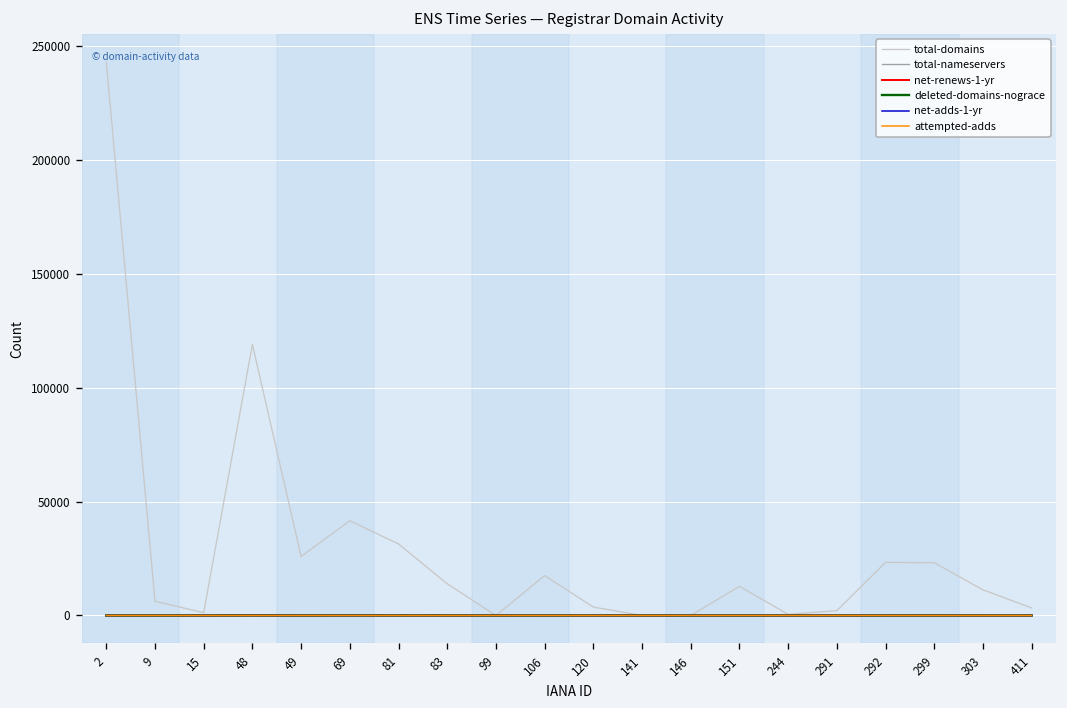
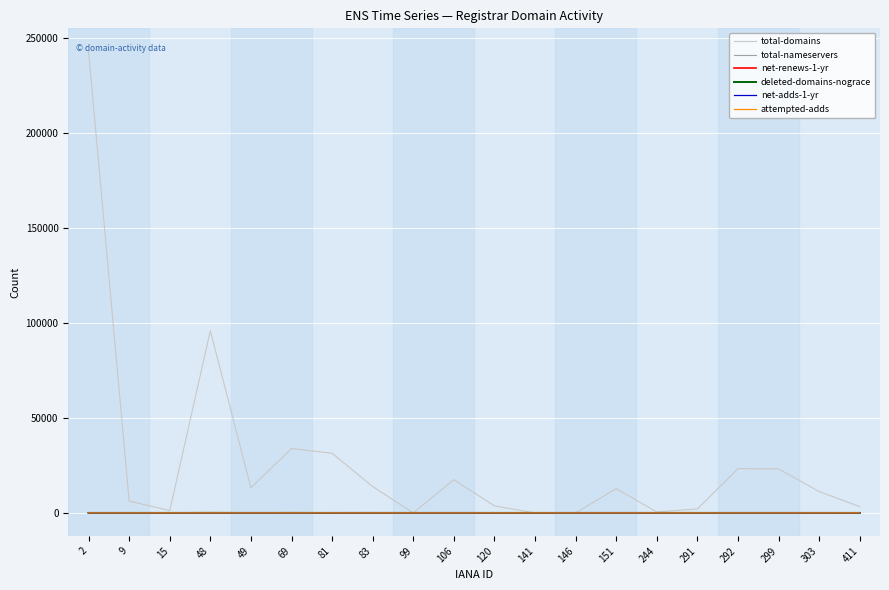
  {
    "total-domains": {
      "2": 243000,
      "9": 6000,
-     "48": 119000,
-     "49": 26000,
-     "69": 42000,
+     "48": 96000,
+     "49": 13000,
+     "69": 34000,
      "81": 31000,
      "83": 14000,
      "106": 18000,
      "120": 4000,
      "151": 13000,
      "291": 2000,
      "292": 23000,
      "299": 23000,
      "303": 11000,
      "411": 3000
    },
    "attempted-adds": {
      "2": 0,
      "9": 0,
      "48": 0,
      "49": 0,
      "69": 0,
      "81": 0,
      "83": 0,
      "106": 0,
      "120": 0,
      "151": 0,
      "291": 0,
      "292": 0,
      "299": 0,
      "303": 0,
      "411": 0
    }
  }
